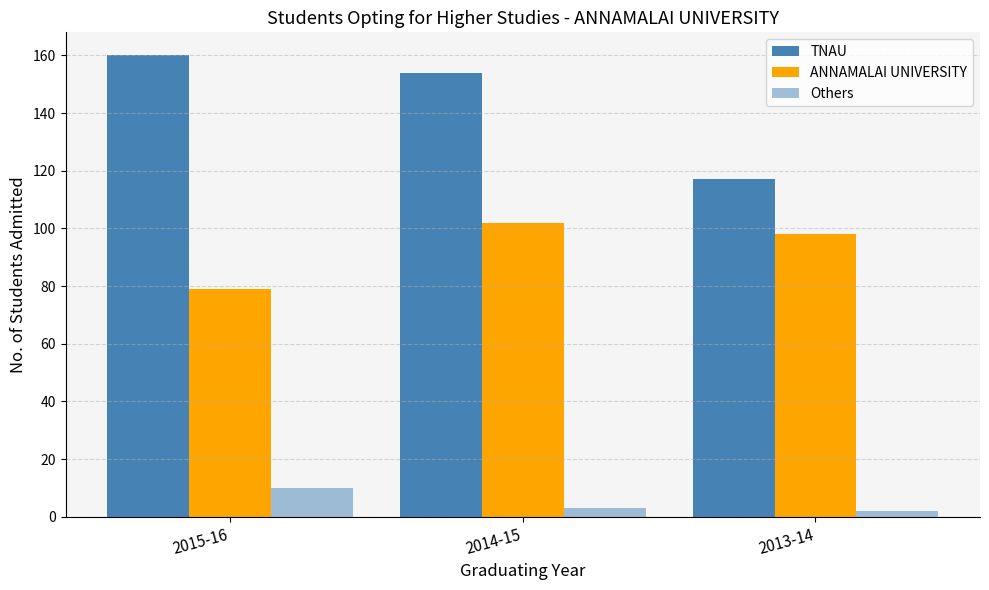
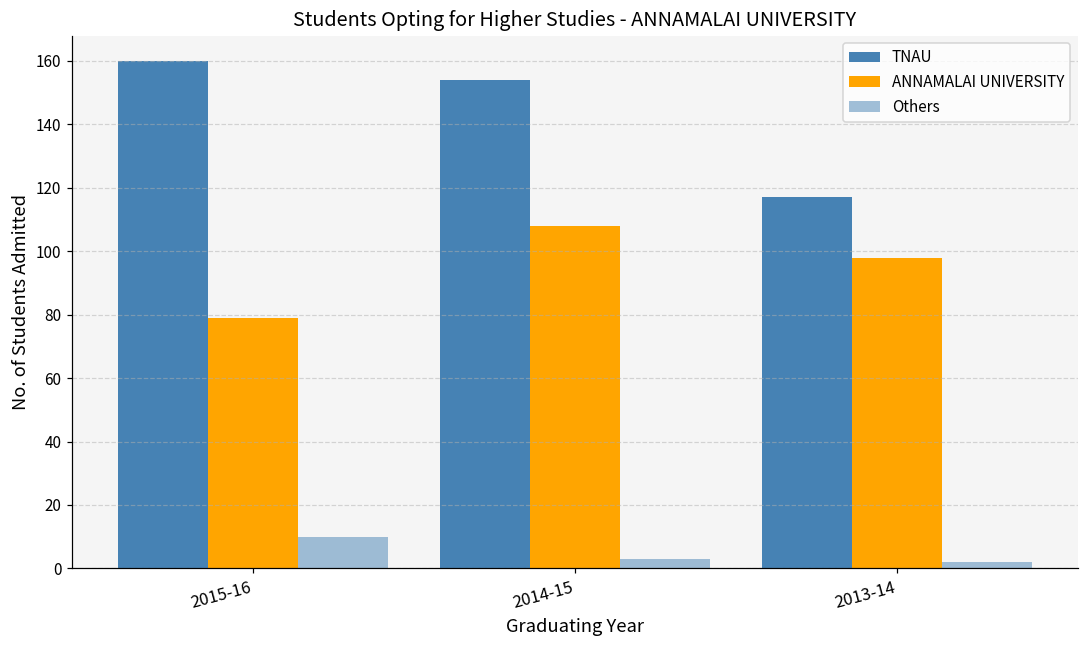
  {
    "ANNAMALAI UNIVERSITY": {
      "2015-16": 79,
-     "2014-15": 102,
+     "2014-15": 108,
      "2013-14": 98
    }
  }
